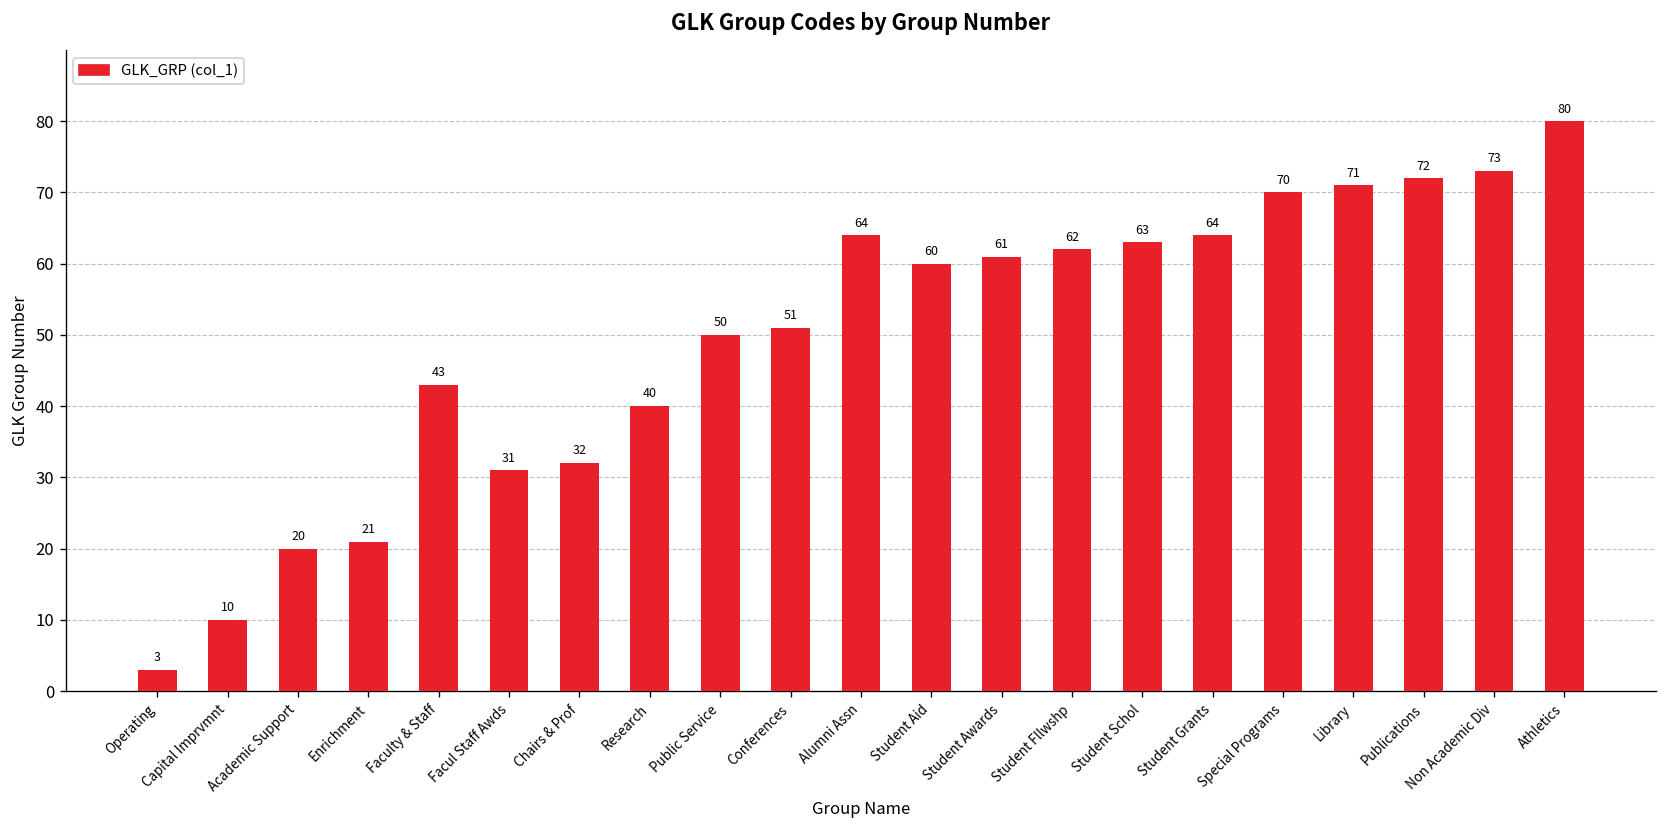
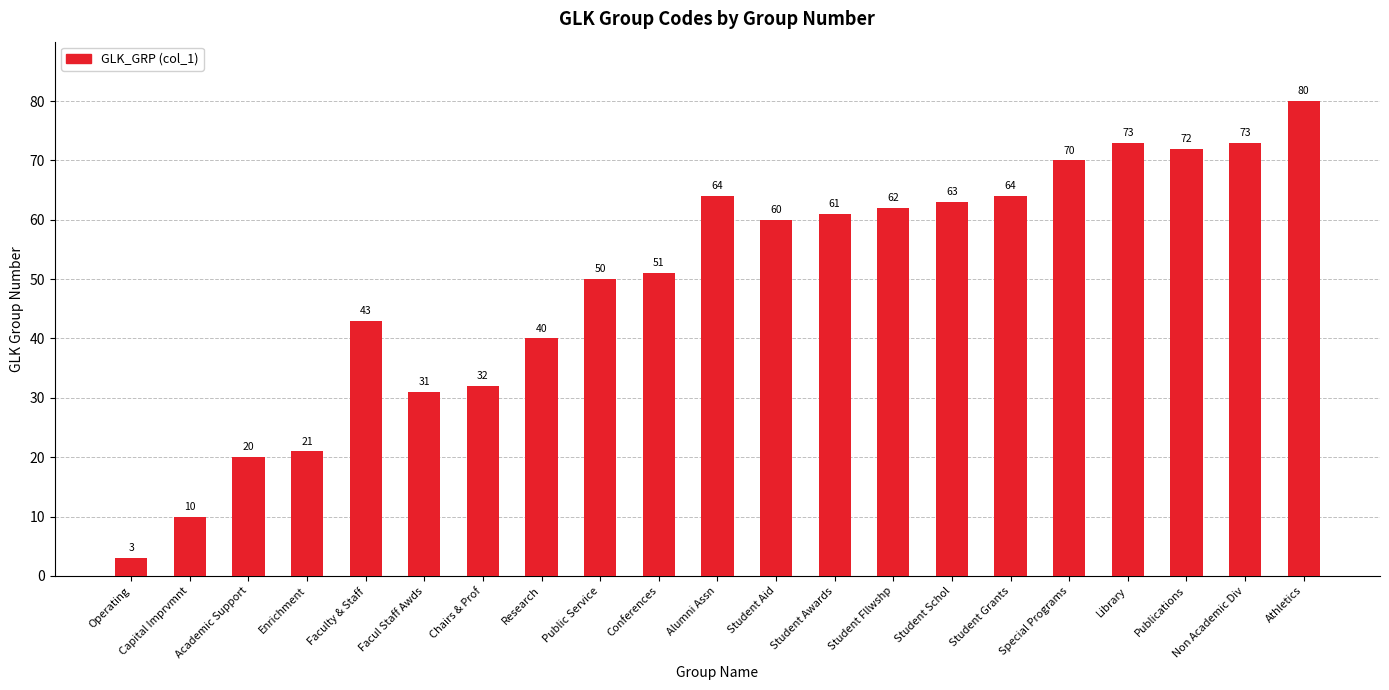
  {
    "Operating": 3,
    "Capital Imprvmnt": 10,
    "Academic Support": 20,
    "Enrichment": 21,
    "Faculty & Staff": 43,
    "Facul Staff Awds": 31,
    "Chairs & Prof": 32,
    "Research": 40,
    "Public Service": 50,
    "Conferences": 51,
    "Alumni Assn": 64,
    "Student Aid": 60,
    "Student Awards": 61,
    "Student Fllwshp": 62,
    "Student Schol": 63,
    "Student Grants": 64,
    "Special Programs": 70,
-   "Library": 71,
+   "Library": 73,
    "Publications": 72,
    "Non Academic Div": 73,
    "Athletics": 80
  }
